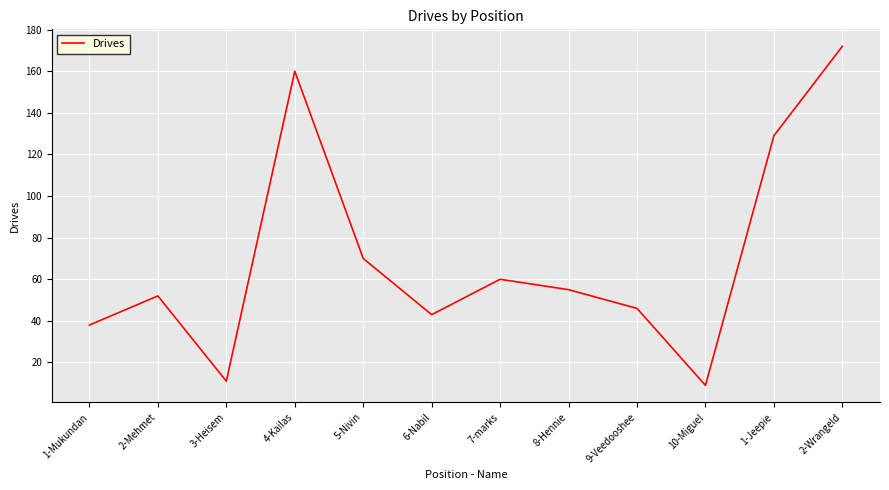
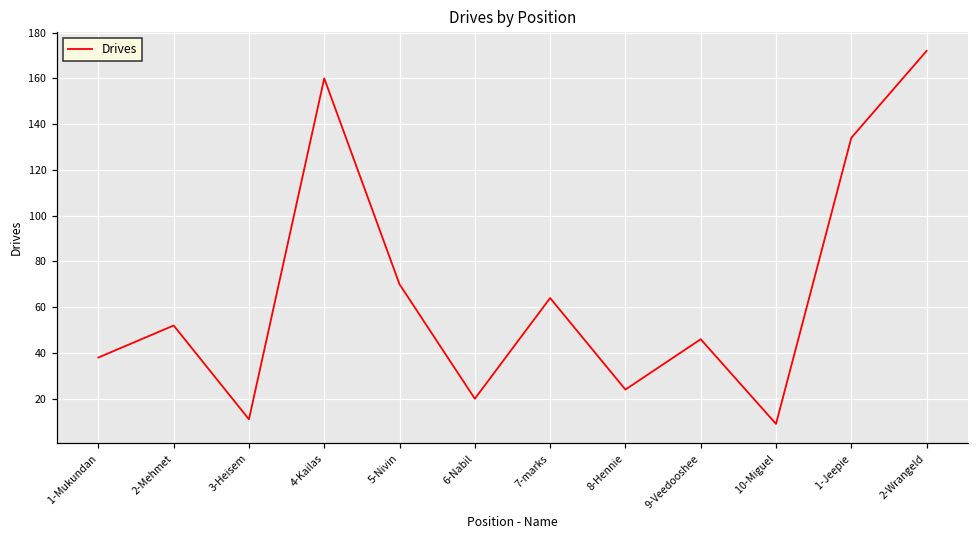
  {
    "1-Mukundan": 38,
    "2-Mehmet": 52,
    "3-Heisem": 11,
    "4-Kailas": 160,
    "5-Nivin": 70,
-   "6-Nabil": 43,
-   "7-marks": 60,
-   "8-Hennie": 55,
+   "6-Nabil": 20,
+   "7-marks": 64,
+   "8-Hennie": 24,
    "9-Veedooshee": 46,
    "10-Miguel": 9,
-   "1-Jeepie": 129,
+   "1-Jeepie": 134,
    "2-Wrangeld": 172
  }
